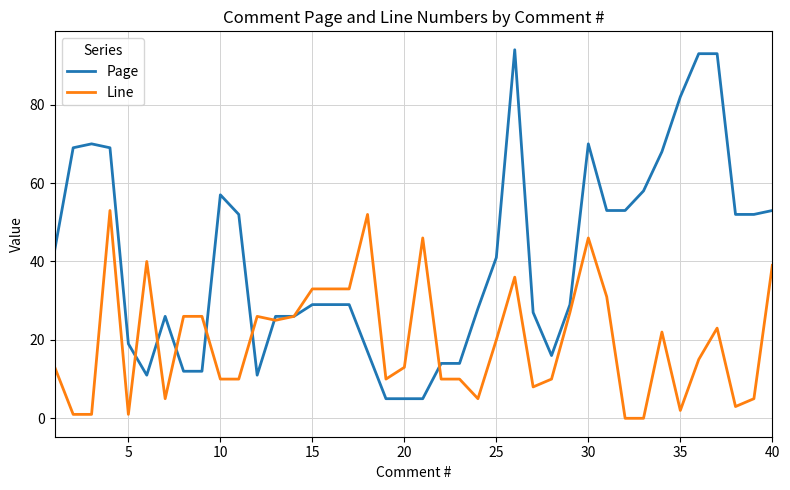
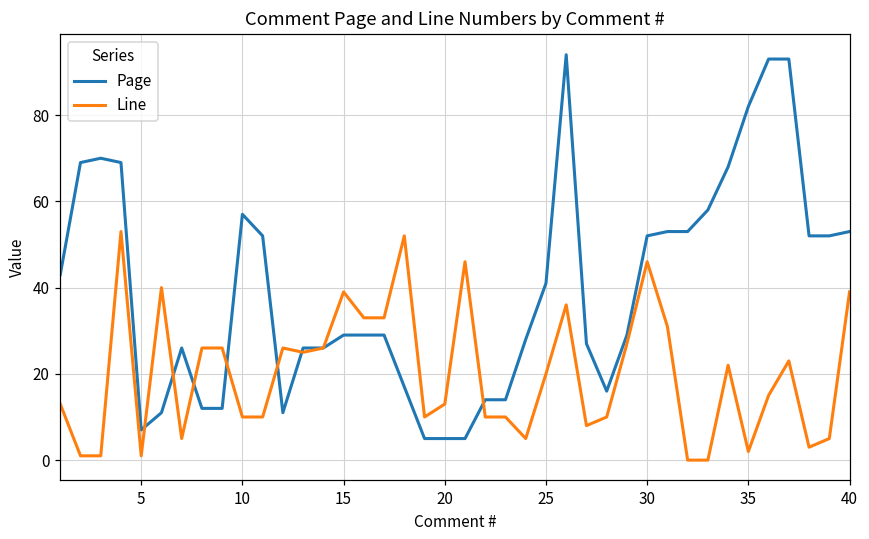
  {
    "Page": {
-     "5": 19,
+     "5": 7,
      "10": 57,
      "15": 29,
      "20": 5,
      "25": 41,
-     "30": 70,
+     "30": 52,
      "35": 82,
      "40": 53
    },
    "Line": {
      "5": 1,
      "10": 10,
-     "15": 33,
+     "15": 39,
      "20": 13,
      "25": 20,
      "30": 46,
      "35": 2,
      "40": 39
    }
  }
